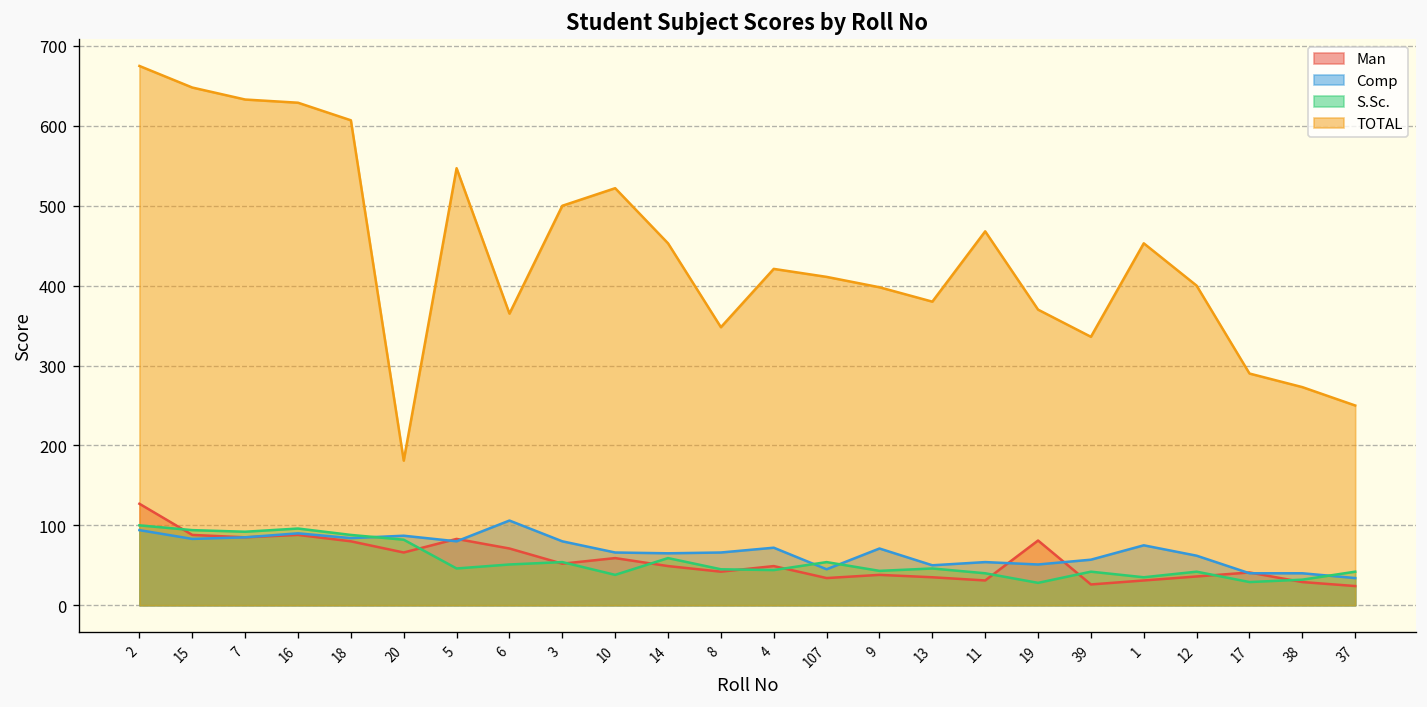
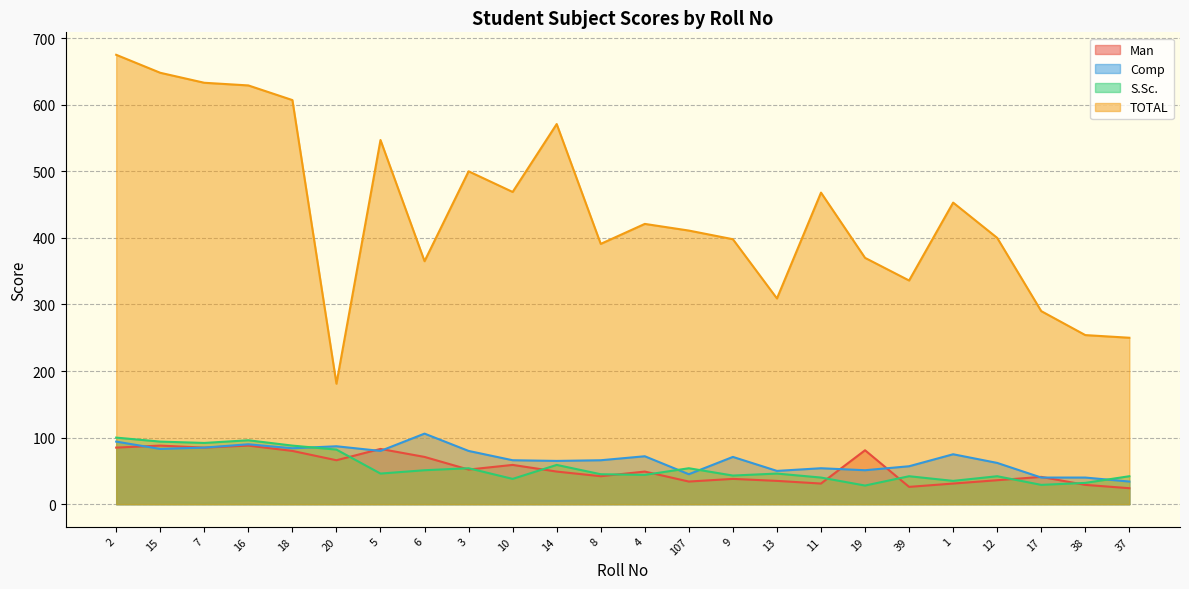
  {
    "Man": {
-     "2": 130,
+     "2": 90,
      "15": 90,
      "18": 80,
      "20": 70,
      "6": 70,
      "10": 60,
      "14": 50,
      "4": 50,
      "107": 30,
      "9": 40,
      "13": 40,
      "11": 30,
      "19": 80,
      "39": 30,
      "1": 30,
      "12": 40,
      "37": 20
    },
    "Comp": {
      "2": 90,
      "15": 80,
      "18": 80,
      "20": 90,
      "6": 110,
      "3": 80,
      "10": 70,
      "14": 70,
      "8": 70,
      "4": 70,
      "107": 50,
      "9": 70,
      "13": 50,
      "11": 50,
      "19": 50,
      "39": 60,
      "1": 80,
      "12": 60,
      "38": 40,
      "37": 30
    },
    "S.Sc.": {
      "2": 100,
      "15": 90,
      "7": 90,
      "16": 100,
      "18": 90,
      "20": 80,
      "5": 50,
      "6": 50,
      "10": 40,
      "14": 60,
      "4": 40,
      "107": 50,
      "9": 40,
      "13": 50,
      "11": 40,
      "19": 30,
      "39": 40,
      "1": 40,
      "12": 40,
      "17": 30,
      "37": 40
    },
    "TOTAL": {
      "2": 680,
      "15": 650,
      "7": 630,
      "16": 630,
      "18": 610,
      "20": 180,
      "5": 550,
      "6": 370,
      "3": 500,
-     "10": 520,
-     "14": 450,
-     "8": 350,
+     "10": 470,
+     "14": 570,
+     "8": 390,
      "4": 420,
      "107": 410,
      "9": 400,
-     "13": 380,
+     "13": 310,
      "11": 470,
      "19": 370,
      "39": 340,
      "1": 450,
      "12": 400,
      "17": 290,
-     "38": 270,
+     "38": 250,
      "37": 250
    }
  }
